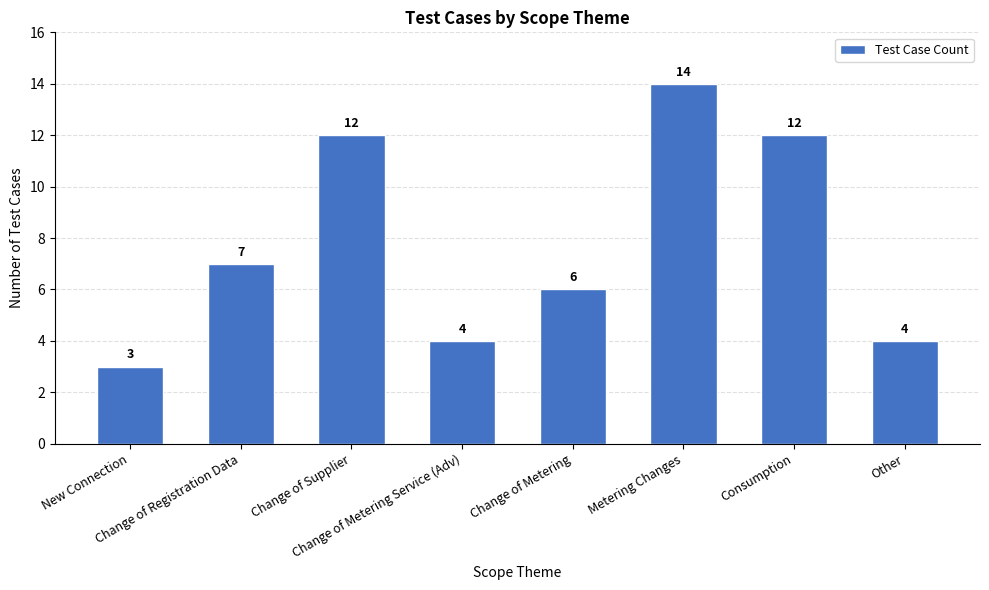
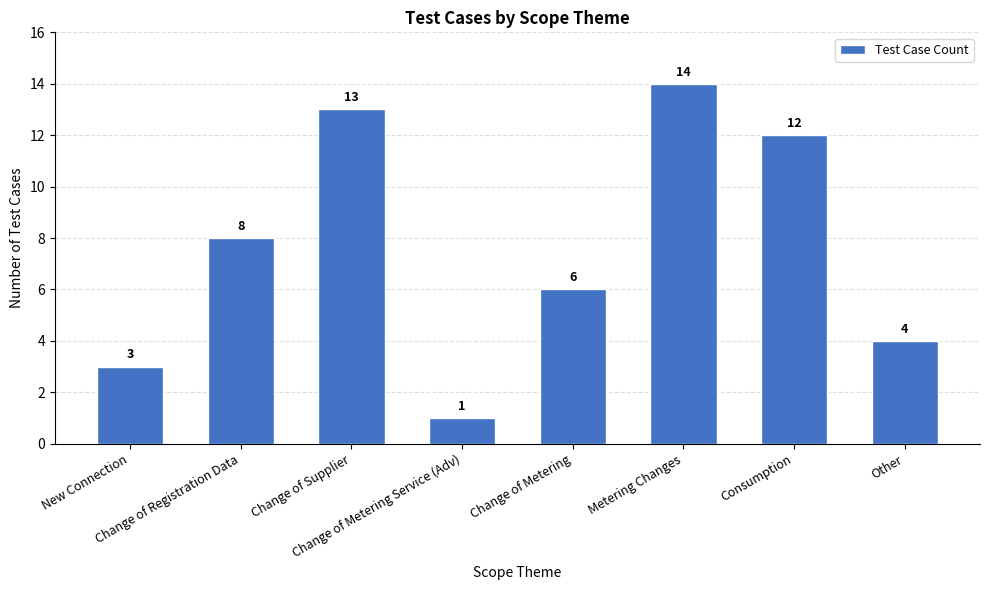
  {
    "New Connection": 3,
-   "Change of Registration Data": 7,
-   "Change of Supplier": 12,
-   "Change of Metering Service (Adv)": 4,
+   "Change of Registration Data": 8,
+   "Change of Supplier": 13,
+   "Change of Metering Service (Adv)": 1,
    "Change of Metering": 6,
    "Metering Changes": 14,
    "Consumption": 12,
    "Other": 4
  }
